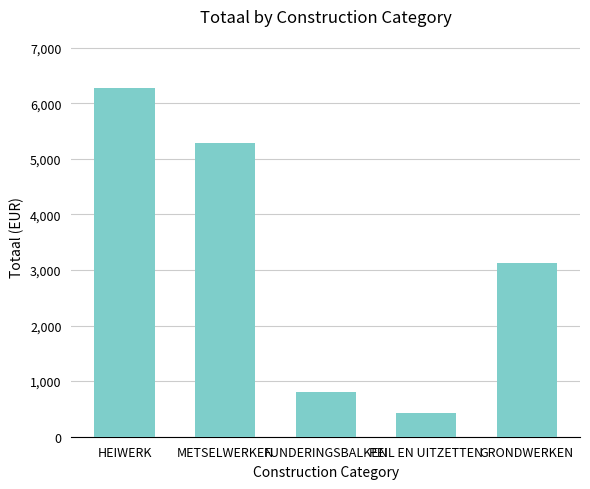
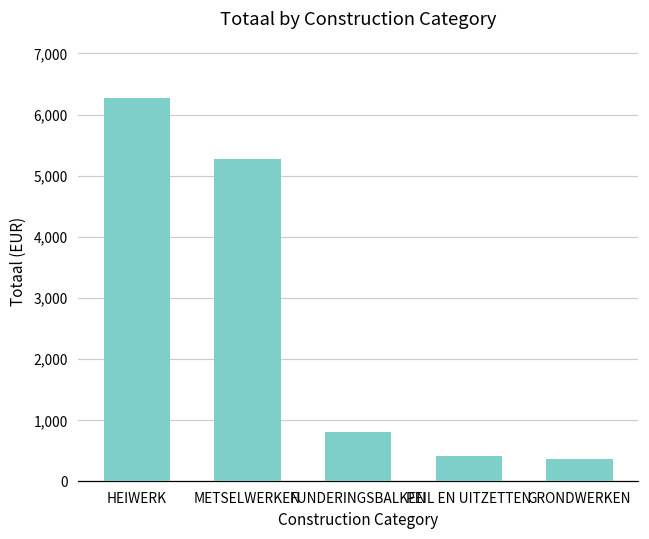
  {
    "HEIWERK": "6,300",
    "METSELWERKEN": "5,300",
-   "GRONDWERKEN": "3,100"
+   "GRONDWERKEN": "400"
  }
